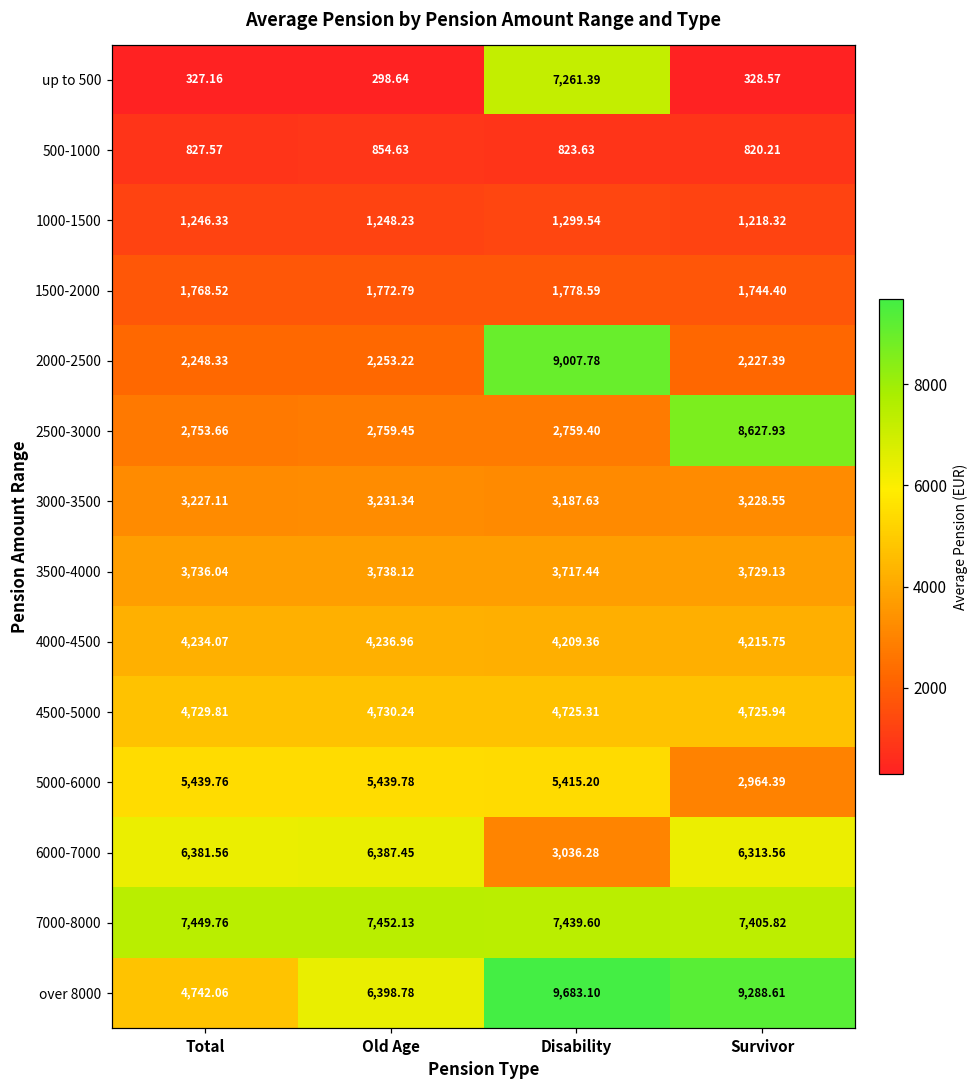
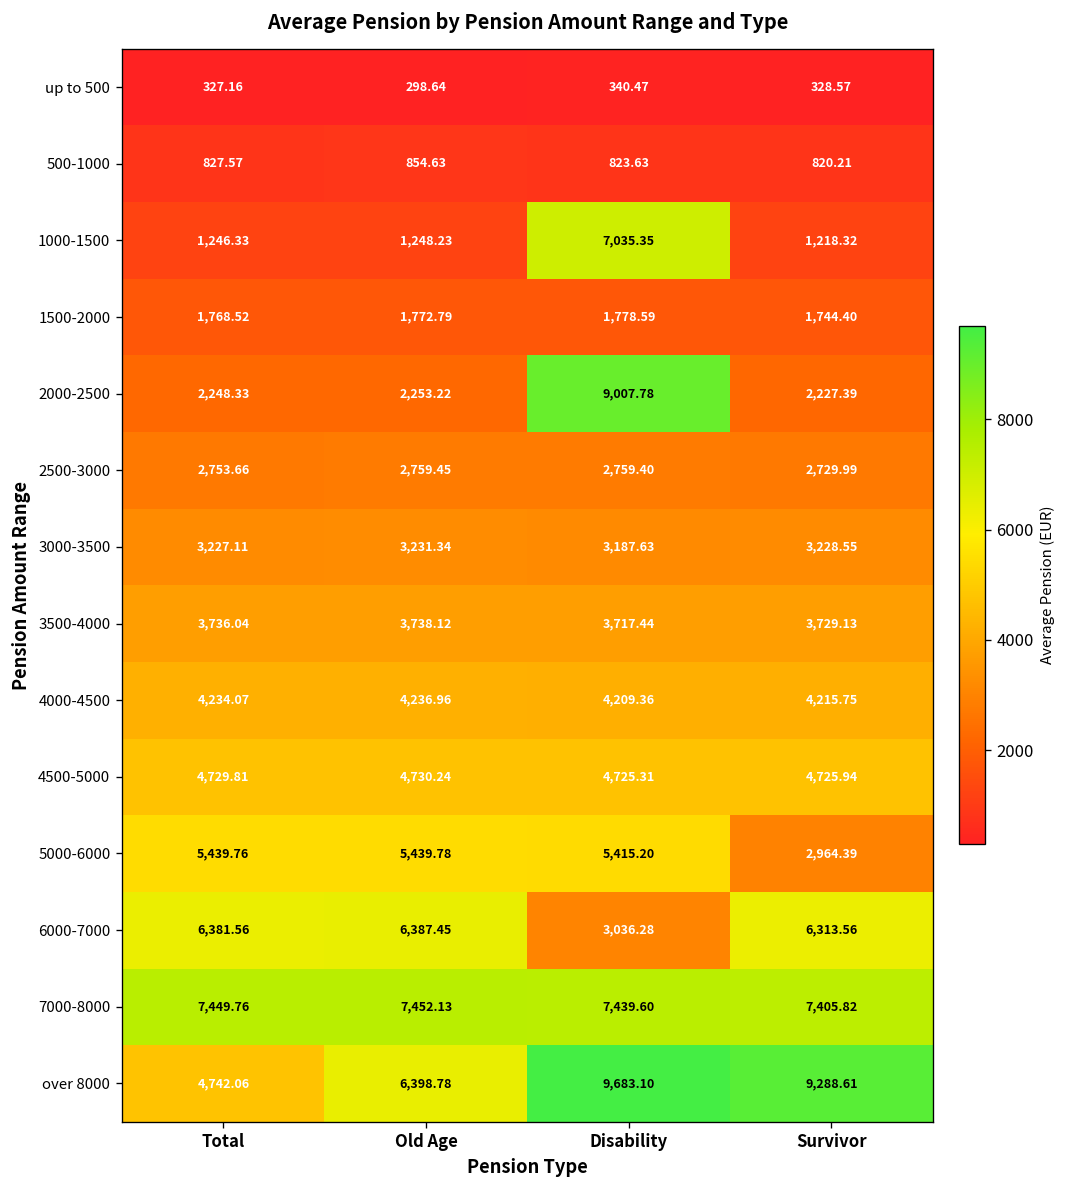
  {
    "up to 500": {
      "Total": "327.16",
      "Old Age": "298.64",
-     "Disability": "7,261.39",
+     "Disability": "340.47",
      "Survivor": "328.57"
    },
    "500-1000": {
      "Total": "827.57",
      "Old Age": "854.63",
      "Disability": "823.63",
      "Survivor": "820.21"
    },
    "1000-1500": {
      "Total": "1,246.33",
      "Old Age": "1,248.23",
-     "Disability": "1,299.54",
+     "Disability": "7,035.35",
      "Survivor": "1,218.32"
    },
    "1500-2000": {
      "Total": "1,768.52",
      "Old Age": "1,772.79",
      "Disability": "1,778.59",
      "Survivor": "1,744.40"
    },
    "2000-2500": {
      "Total": "2,248.33",
      "Old Age": "2,253.22",
      "Disability": "9,007.78",
      "Survivor": "2,227.39"
    },
    "2500-3000": {
      "Total": "2,753.66",
      "Old Age": "2,759.45",
      "Disability": "2,759.40",
-     "Survivor": "8,627.93"
+     "Survivor": "2,729.99"
    },
    "3000-3500": {
      "Total": "3,227.11",
      "Old Age": "3,231.34",
      "Disability": "3,187.63",
      "Survivor": "3,228.55"
    },
    "3500-4000": {
      "Total": "3,736.04",
      "Old Age": "3,738.12",
      "Disability": "3,717.44",
      "Survivor": "3,729.13"
    },
    "4000-4500": {
      "Total": "4,234.07",
      "Old Age": "4,236.96",
      "Disability": "4,209.36",
      "Survivor": "4,215.75"
    },
    "4500-5000": {
      "Total": "4,729.81",
      "Old Age": "4,730.24",
      "Disability": "4,725.31",
      "Survivor": "4,725.94"
    },
    "5000-6000": {
      "Total": "5,439.76",
      "Old Age": "5,439.78",
      "Disability": "5,415.20",
      "Survivor": "2,964.39"
    },
    "6000-7000": {
      "Total": "6,381.56",
      "Old Age": "6,387.45",
      "Disability": "3,036.28",
      "Survivor": "6,313.56"
    },
    "7000-8000": {
      "Total": "7,449.76",
      "Old Age": "7,452.13",
      "Disability": "7,439.60",
      "Survivor": "7,405.82"
    },
    "over 8000": {
      "Total": "4,742.06",
      "Old Age": "6,398.78",
      "Disability": "9,683.10",
      "Survivor": "9,288.61"
    }
  }
